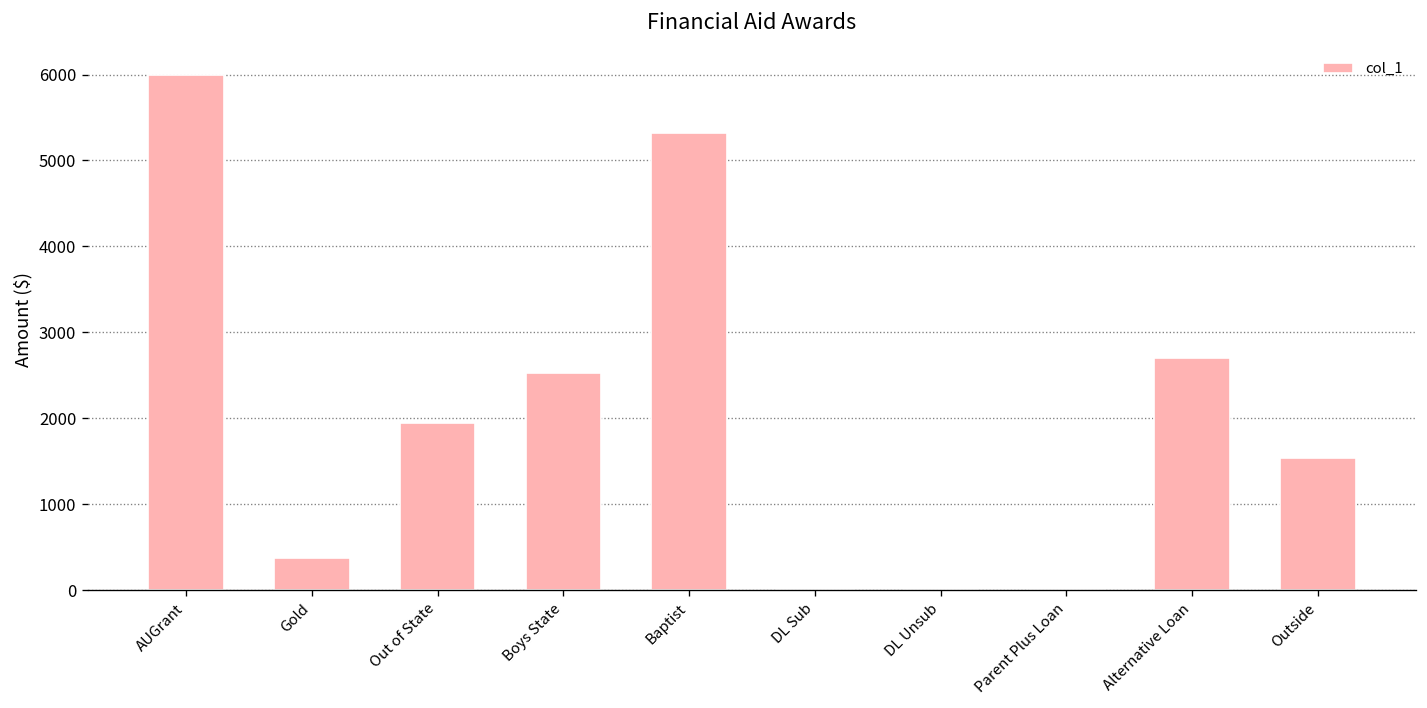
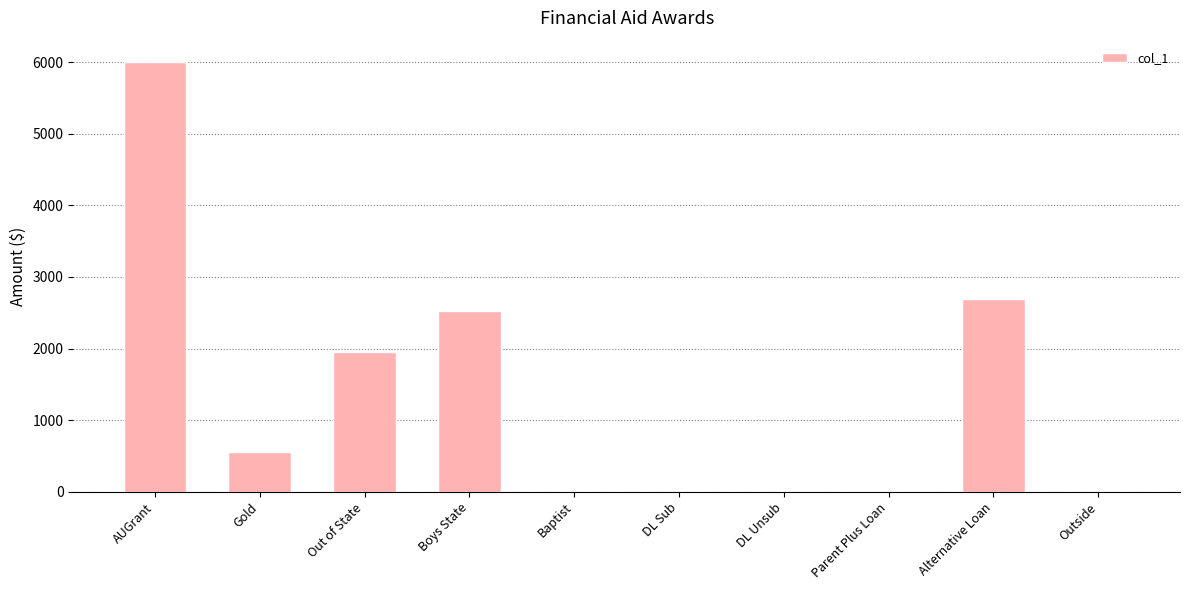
  {
    "AUGrant": 6000,
-   "Gold": 400,
+   "Gold": 600,
    "Out of State": 1900,
    "Boys State": 2500,
-   "Baptist": 5300,
+   "Baptist": 0,
    "DL Sub": 0,
    "DL Unsub": 0,
    "Parent Plus Loan": 0,
    "Alternative Loan": 2700,
-   "Outside": 1500
+   "Outside": 0
  }
